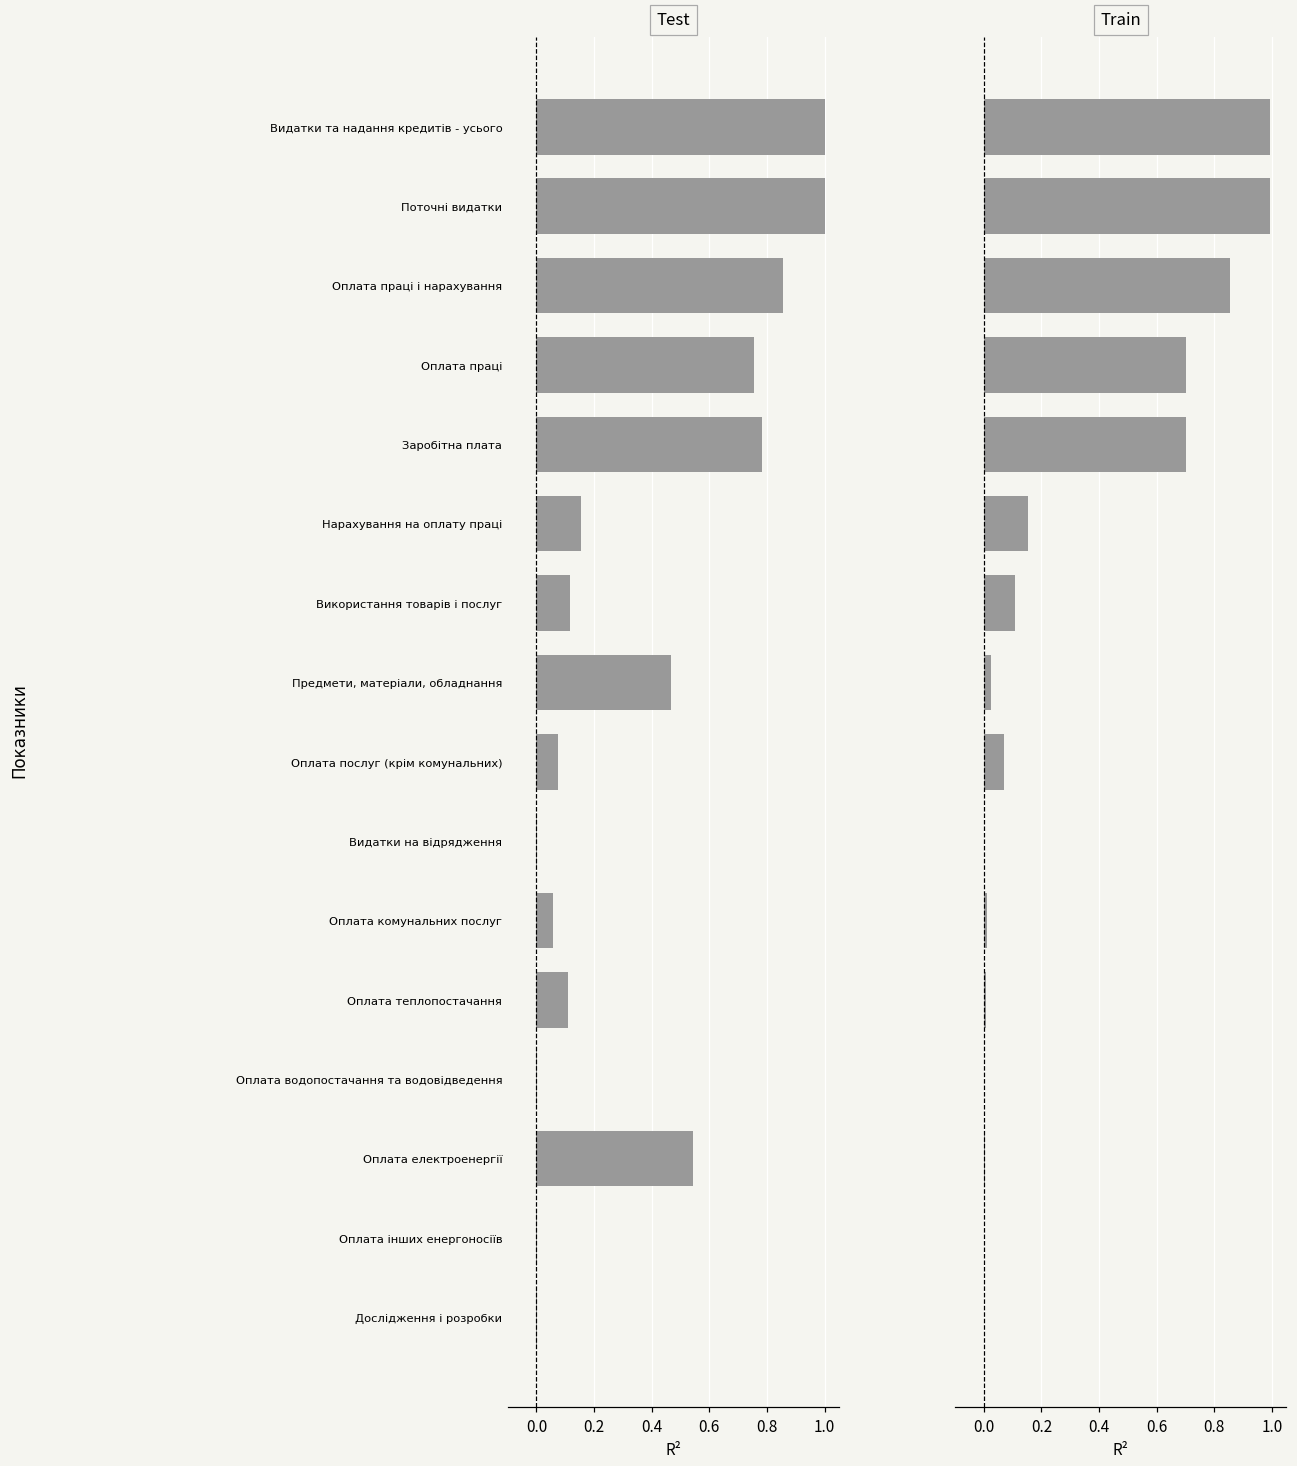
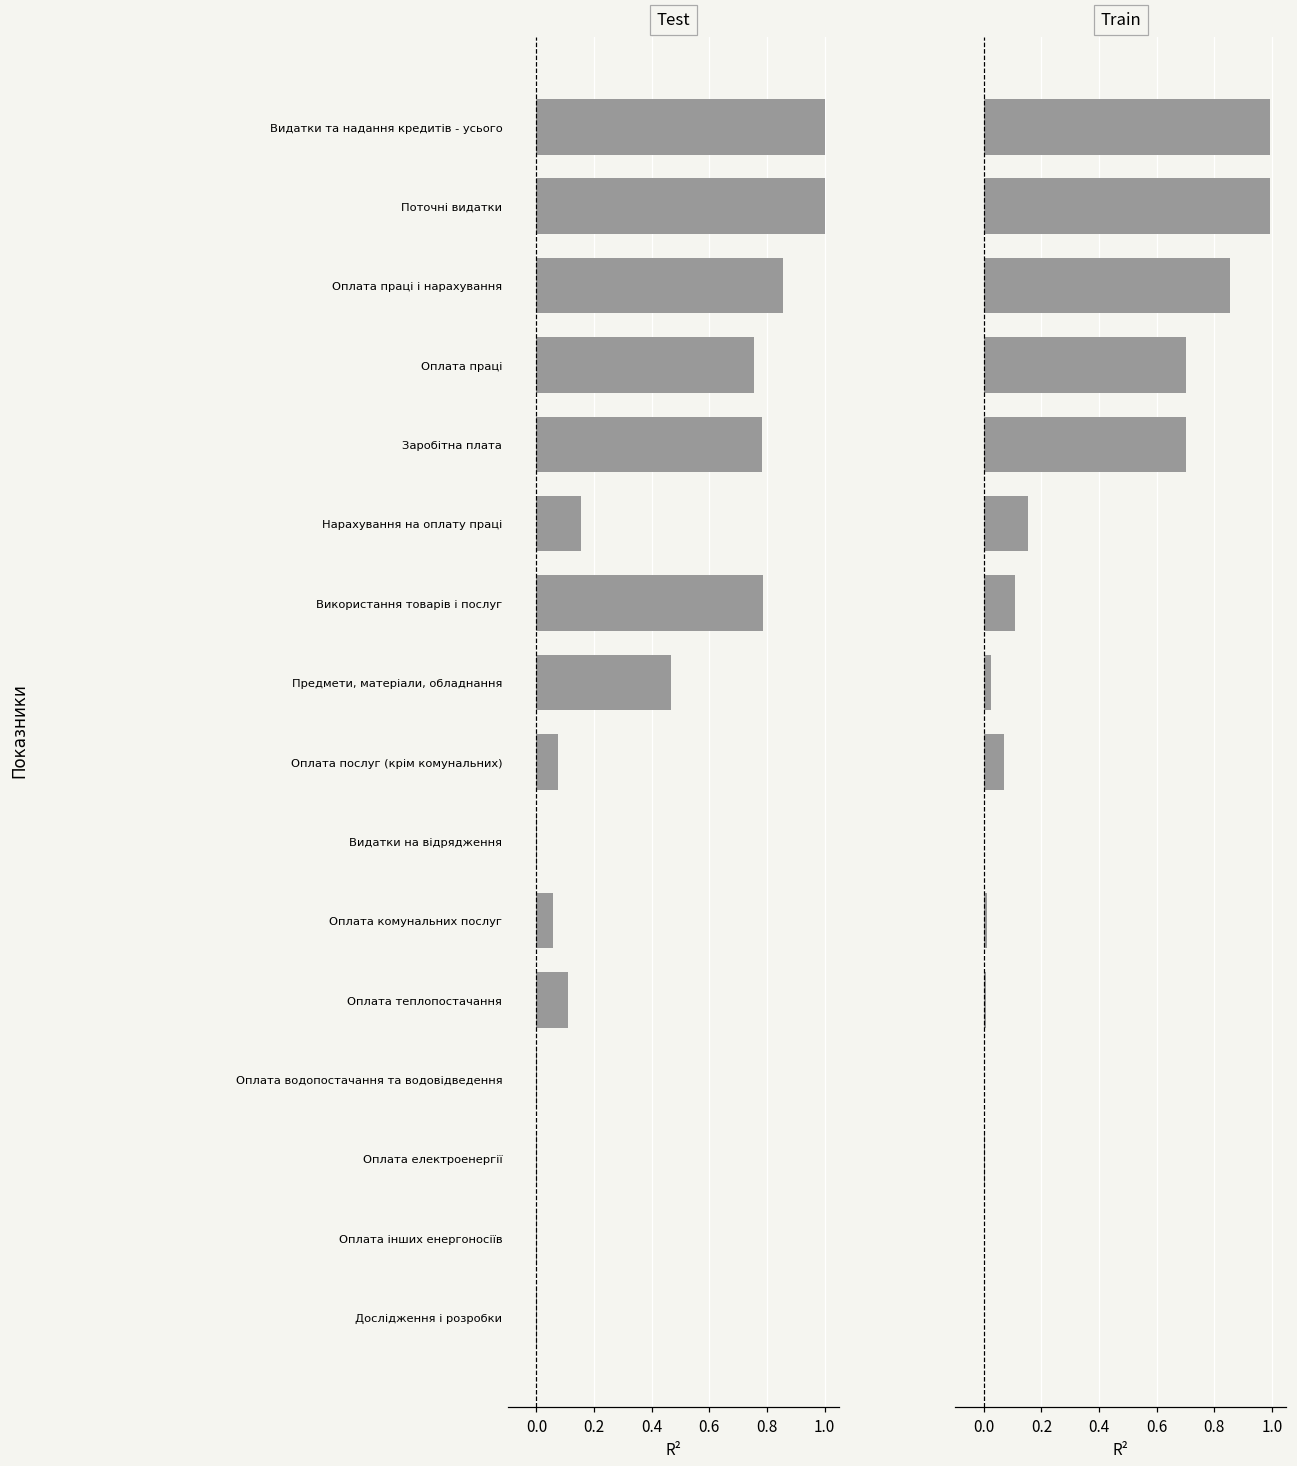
  {
    "Test": {
      "Видатки та надання кредитів - усього": 1.00,
      "Поточні видатки": 1.00,
      "Оплата праці і нарахування": 0.86,
      "Оплата праці": 0.75,
      "Заробітна плата": 0.78,
      "Нарахування на оплату праці": 0.16,
-     "Використання товарів і послуг": 0.12,
+     "Використання товарів і послуг": 0.78,
      "Предмети, матеріали, обладнання": 0.47,
      "Оплата послуг (крім комунальних)": 0.07,
      "Оплата комунальних послуг": 0.06,
      "Оплата теплопостачання": 0.11,
-     "Оплата електроенергії": 0.54
+     "Оплата електроенергії": 0.00
    }
  }
